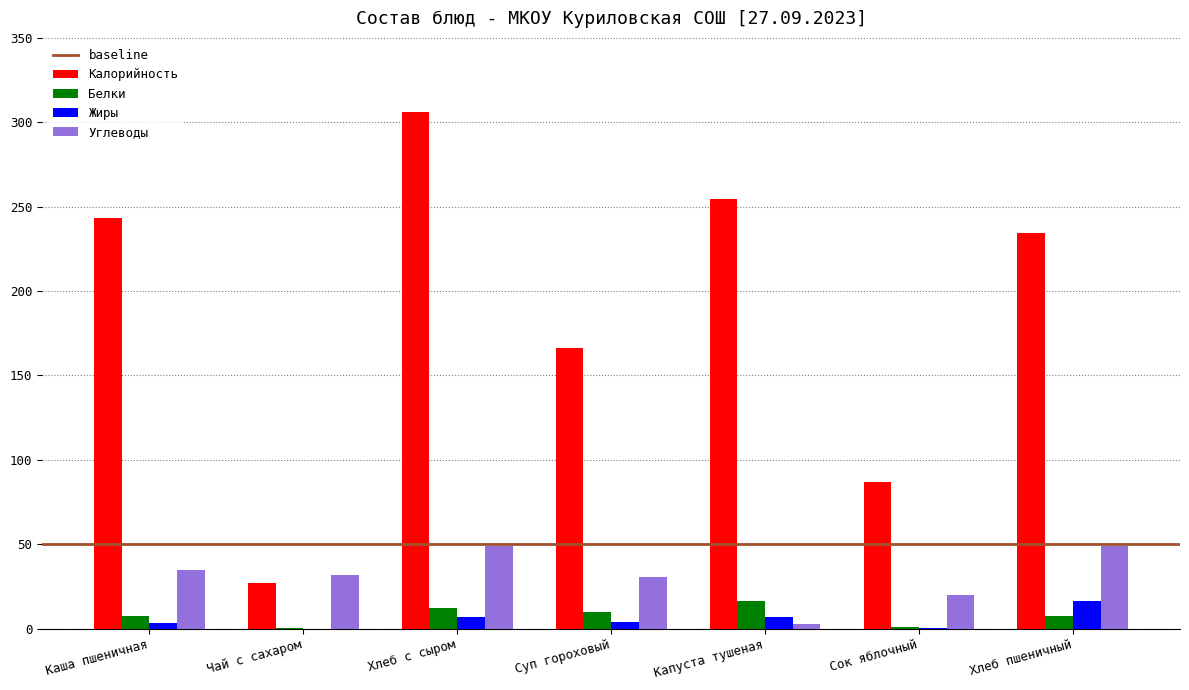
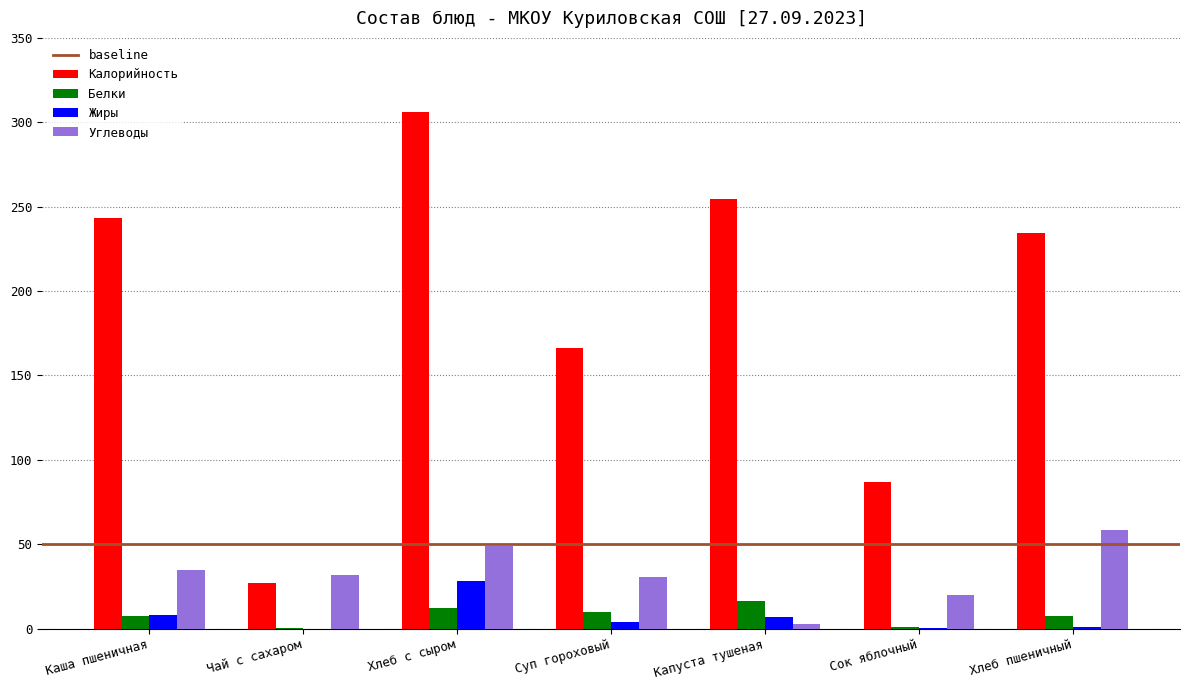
  {
    "Калорийность": {
      "Каша пшеничная": 243,
      "Чай с сахаром": 27,
      "Хлеб с сыром": 306,
      "Суп гороховый": 166,
      "Капуста тушеная": 255,
      "Сок яблочный": 87,
      "Хлеб пшеничный": 234
    },
    "Белки": {
      "Каша пшеничная": 7,
      "Хлеб с сыром": 12,
      "Суп гороховый": 10,
      "Капуста тушеная": 17,
      "Хлеб пшеничный": 8
    },
    "Жиры": {
-     "Каша пшеничная": 4,
+     "Каша пшеничная": 8,
      "Чай с сахаром": 0,
-     "Хлеб с сыром": 7,
+     "Хлеб с сыром": 28,
      "Суп гороховый": 4,
      "Капуста тушеная": 7,
-     "Хлеб пшеничный": 16
+     "Хлеб пшеничный": 1
    },
    "Углеводы": {
      "Каша пшеничная": 35,
      "Чай с сахаром": 32,
      "Хлеб с сыром": 49,
      "Суп гороховый": 31,
      "Капуста тушеная": 3,
      "Сок яблочный": 20,
-     "Хлеб пшеничный": 49
+     "Хлеб пшеничный": 59
    }
  }
